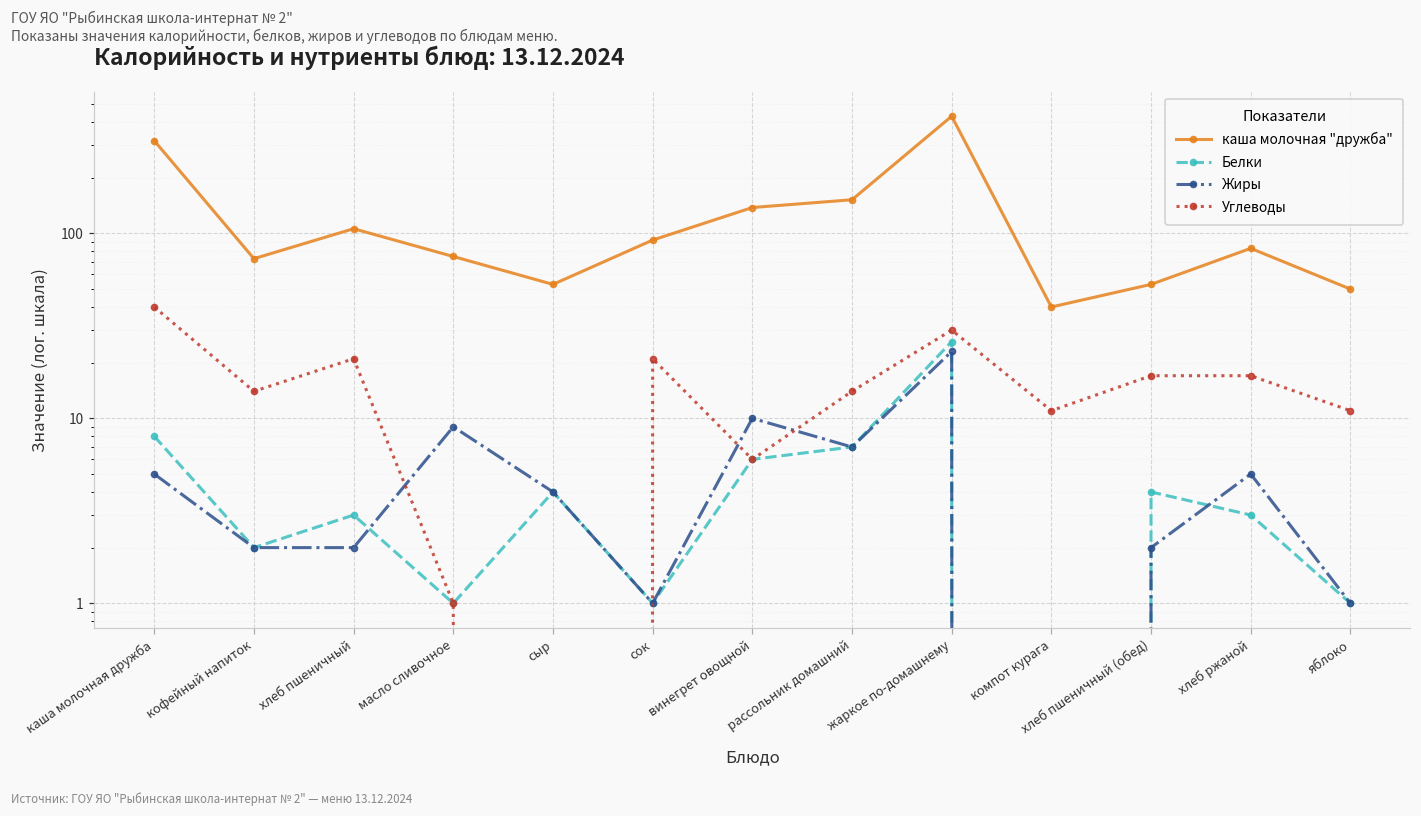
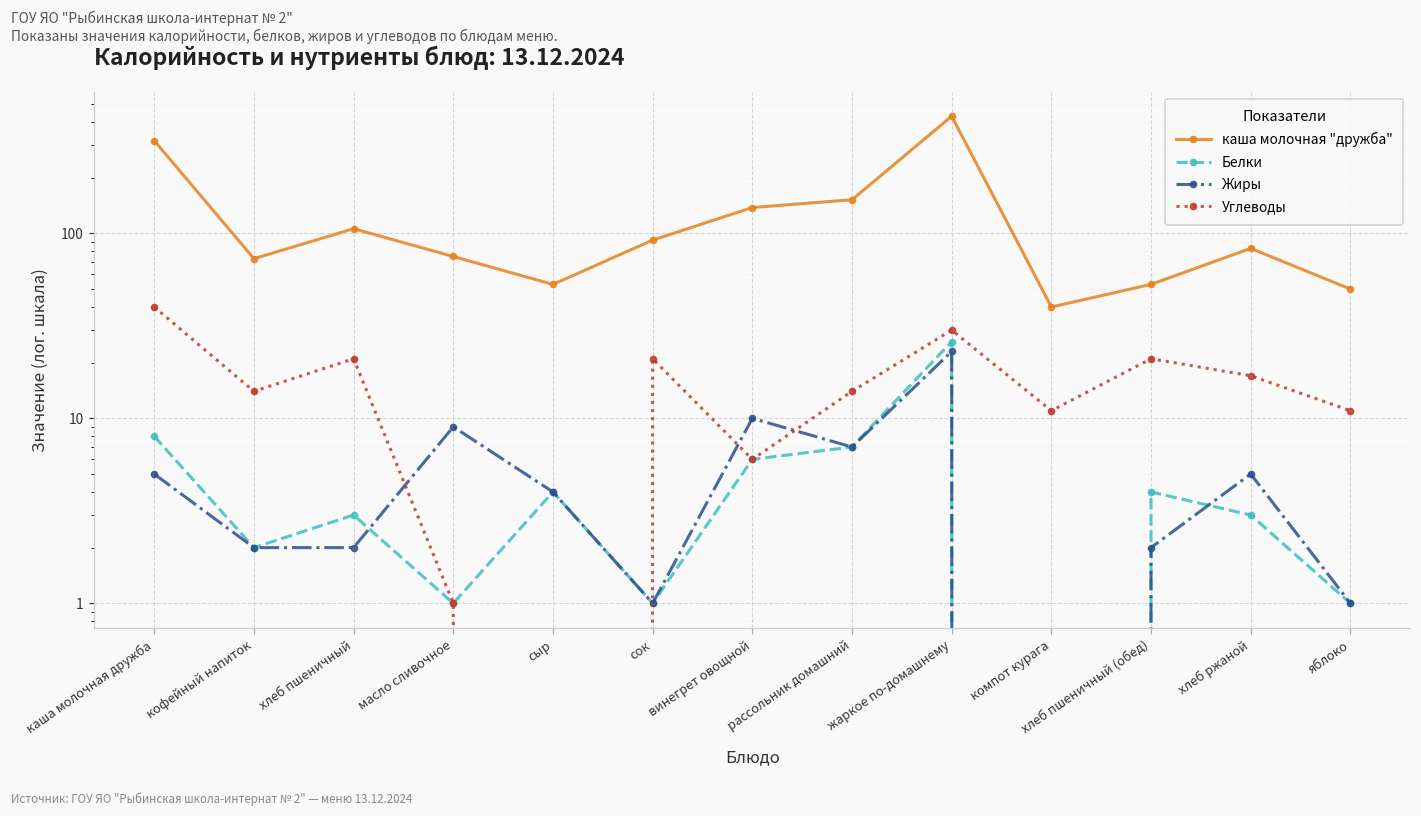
  {
    "каша молочная \"дружба\"": {
      "каша молочная дружба": 320,
      "кофейный напиток": 73,
      "хлеб пшеничный": 110,
      "масло сливочное": 80,
      "сыр": 53,
      "сок": 90,
      "винегрет овощной": 140,
      "рассольник домашний": 150,
      "жаркое по-домашнему": 430,
      "компот курага": 40,
      "хлеб пшеничный (обед)": 53,
      "хлеб ржаной": 80,
      "яблоко": 50
    },
    "Белки": {
      "каша молочная дружба": 8,
      "хлеб пшеничный": 3,
      "жаркое по-домашнему": 26,
      "хлеб пшеничный (обед)": 4,
      "хлеб ржаной": 3
    },
    "Жиры": {
      "каша молочная дружба": 5,
      "хлеб пшеничный": 2,
      "масло сливочное": 9,
      "винегрет овощной": 10,
      "жаркое по-домашнему": 23,
      "хлеб пшеничный (обед)": 2,
      "хлеб ржаной": 5
    },
    "Углеводы": {
      "каша молочная дружба": 40,
      "кофейный напиток": 14,
      "хлеб пшеничный": 21,
      "сок": 21,
      "рассольник домашний": 14,
      "жаркое по-домашнему": 30,
      "компот курага": 11,
-     "хлеб пшеничный (обед)": 17,
+     "хлеб пшеничный (обед)": 21,
      "хлеб ржаной": 17,
      "яблоко": 11
    }
  }
